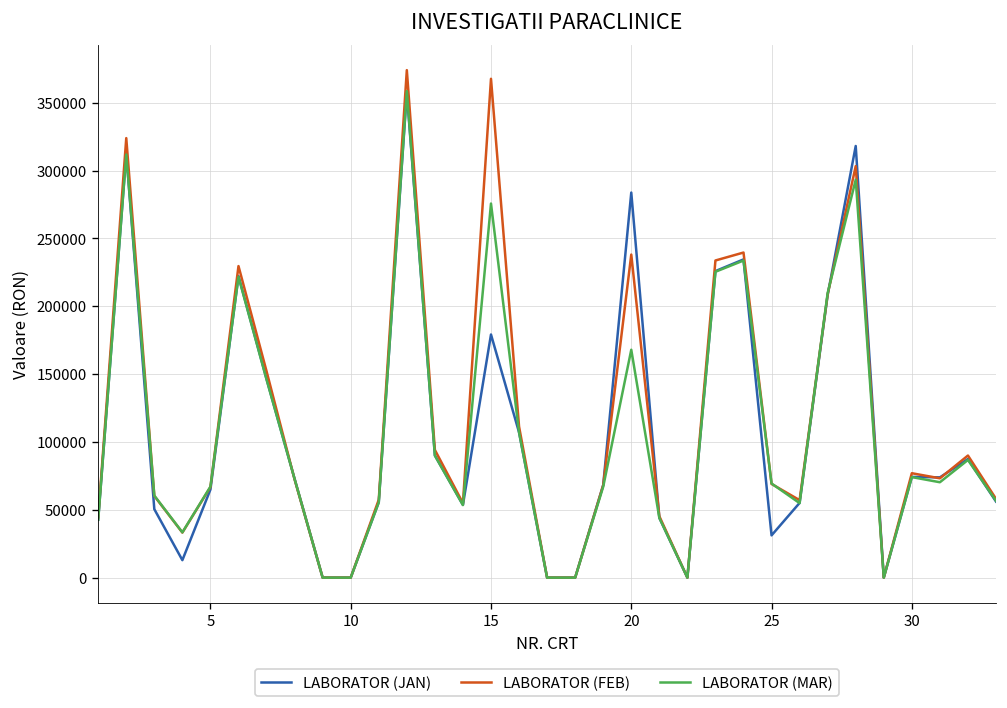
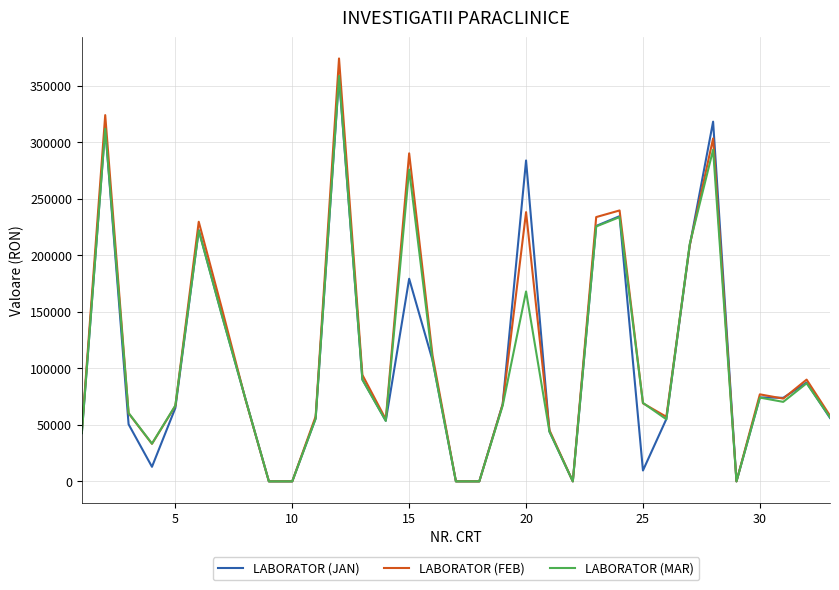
  {
    "LABORATOR (JAN)": {
      "15": 179000,
      "20": 284000,
-     "25": 31000
+     "25": 10000
    },
    "LABORATOR (FEB)": {
-     "15": 368000,
+     "15": 290000,
      "20": 238000,
      "30": 77000
    },
    "LABORATOR (MAR)": {
      "15": 276000,
      "20": 168000
    }
  }
